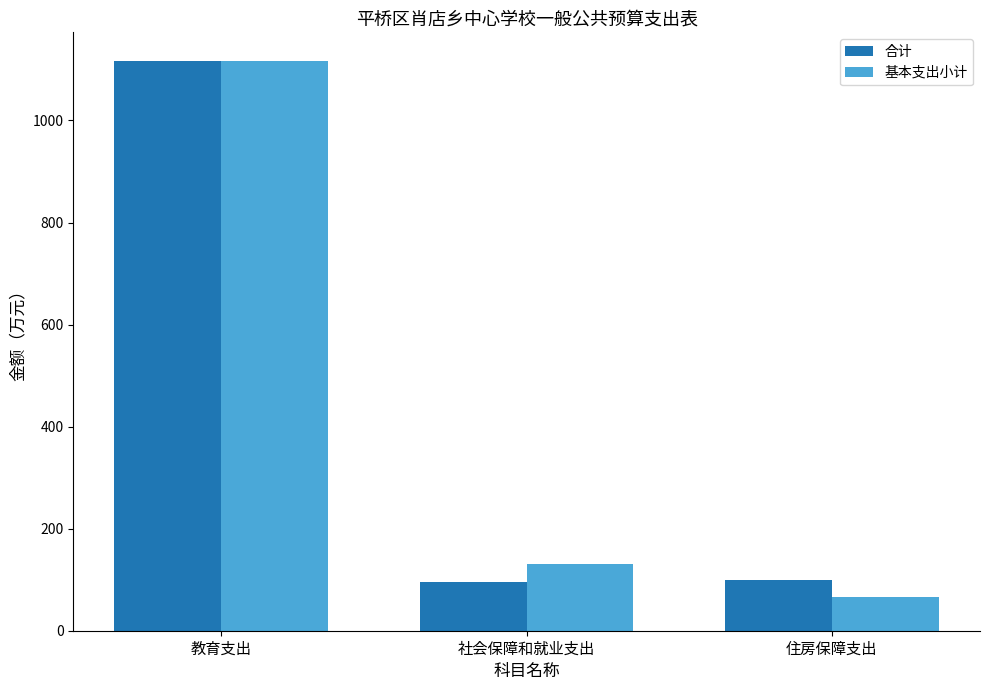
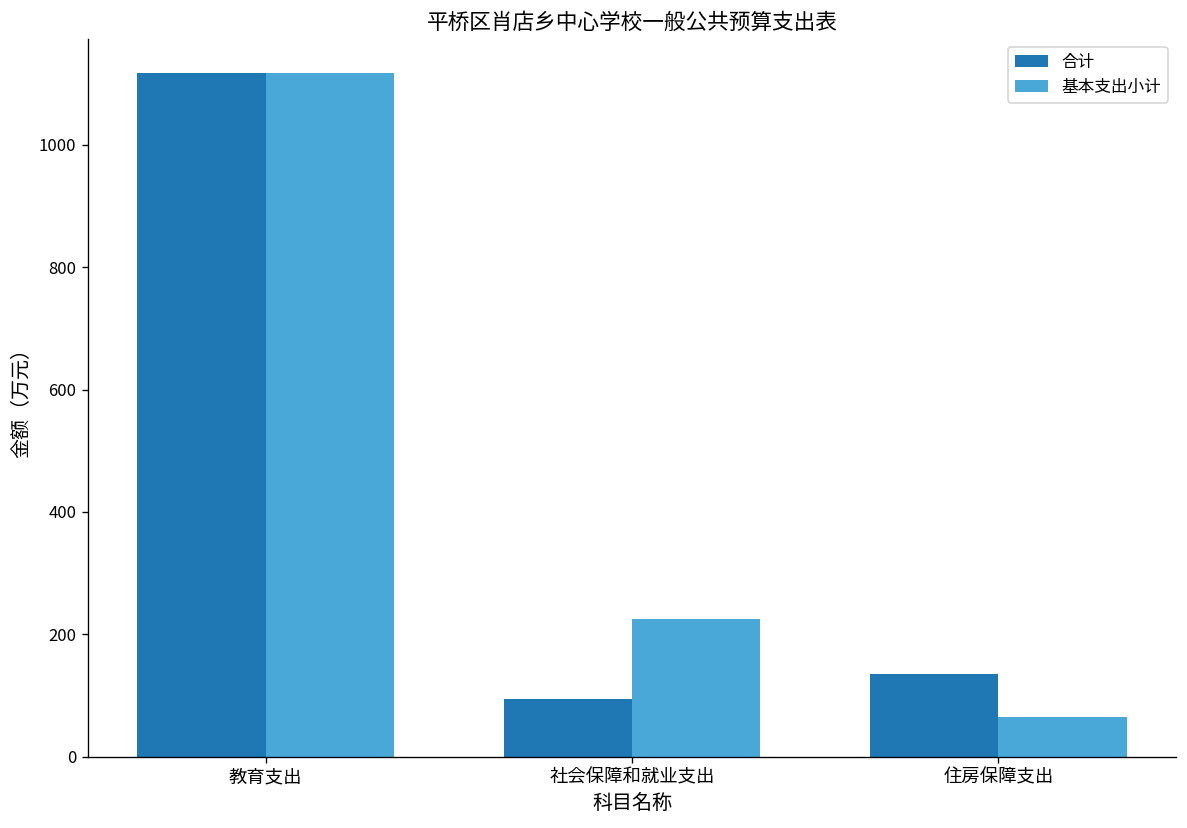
  {
    "合计": {
      "教育支出": 1120,
      "社会保障和就业支出": 90,
-     "住房保障支出": 100
+     "住房保障支出": 140
    },
    "基本支出小计": {
      "教育支出": 1120,
-     "社会保障和就业支出": 130,
+     "社会保障和就业支出": 230,
      "住房保障支出": 70
    }
  }
